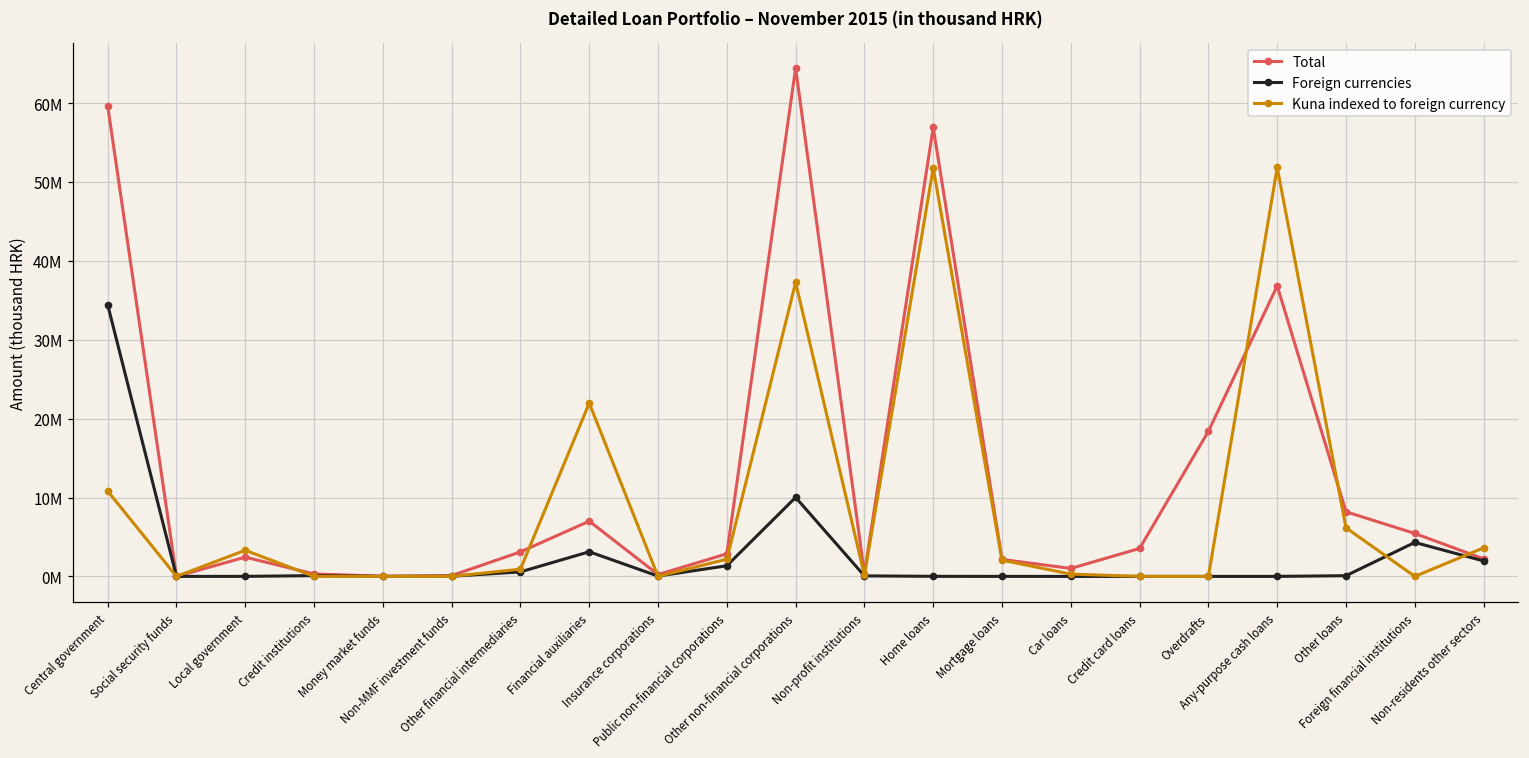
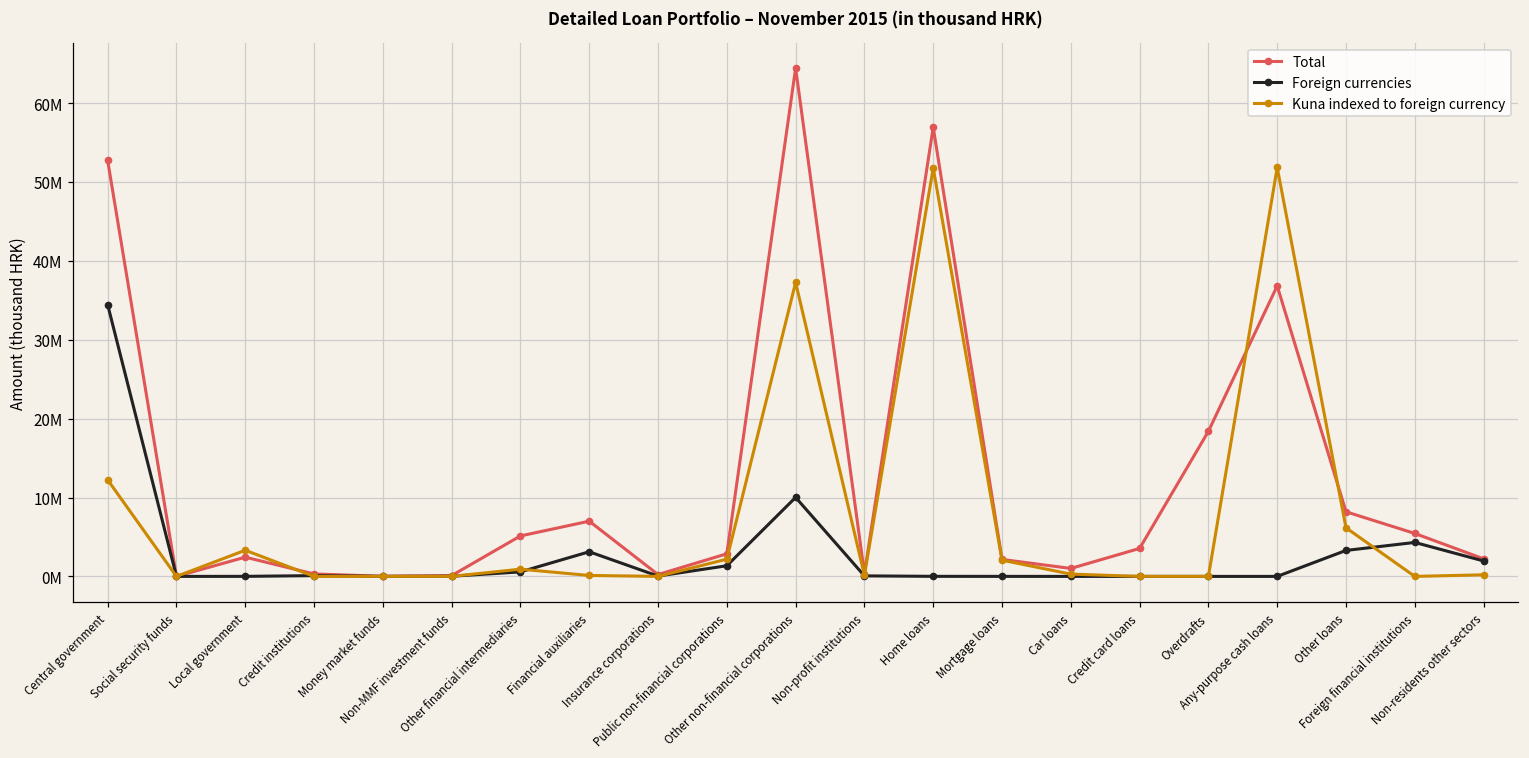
  {
    "Total": {
-     "Central government": 60000000,
+     "Central government": 53000000,
      "Local government": 2000000,
-     "Other financial intermediaries": 3000000,
+     "Other financial intermediaries": 5000000,
      "Financial auxiliaries": 7000000,
      "Public non-financial corporations": 3000000,
      "Other non-financial corporations": 64000000,
      "Home loans": 57000000,
      "Car loans": 1000000,
      "Credit card loans": 4000000,
      "Overdrafts": 18000000,
      "Any-purpose cash loans": 37000000,
      "Other loans": 8000000,
      "Foreign financial institutions": 5000000
    },
    "Foreign currencies": {
      "Central government": 34000000,
      "Local government": 0,
      "Financial auxiliaries": 3000000,
      "Public non-financial corporations": 1000000,
      "Other non-financial corporations": 10000000,
      "Home loans": 0,
      "Mortgage loans": 0,
      "Any-purpose cash loans": 0,
-     "Other loans": 0,
+     "Other loans": 3000000,
      "Foreign financial institutions": 4000000
    },
    "Kuna indexed to foreign currency": {
-     "Central government": 11000000,
+     "Central government": 12000000,
      "Local government": 3000000,
-     "Financial auxiliaries": 22000000,
+     "Financial auxiliaries": 0,
      "Public non-financial corporations": 2000000,
      "Other non-financial corporations": 37000000,
      "Home loans": 52000000,
      "Any-purpose cash loans": 52000000,
      "Other loans": 6000000,
      "Foreign financial institutions": 0,
-     "Non-residents other sectors": 4000000
+     "Non-residents other sectors": 0
    }
  }
